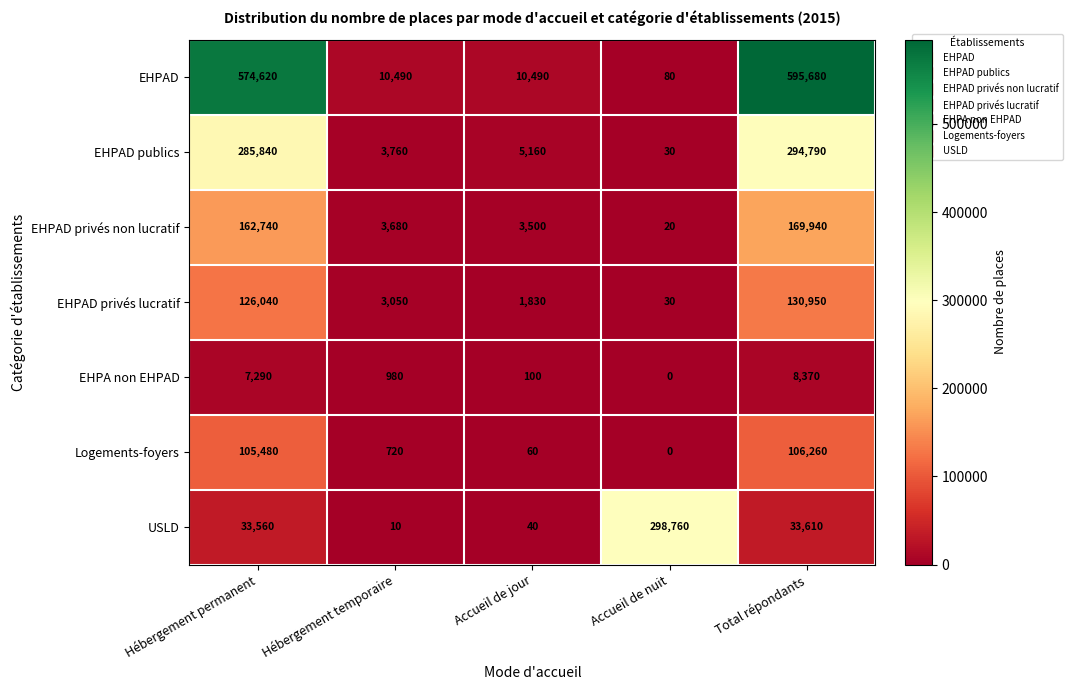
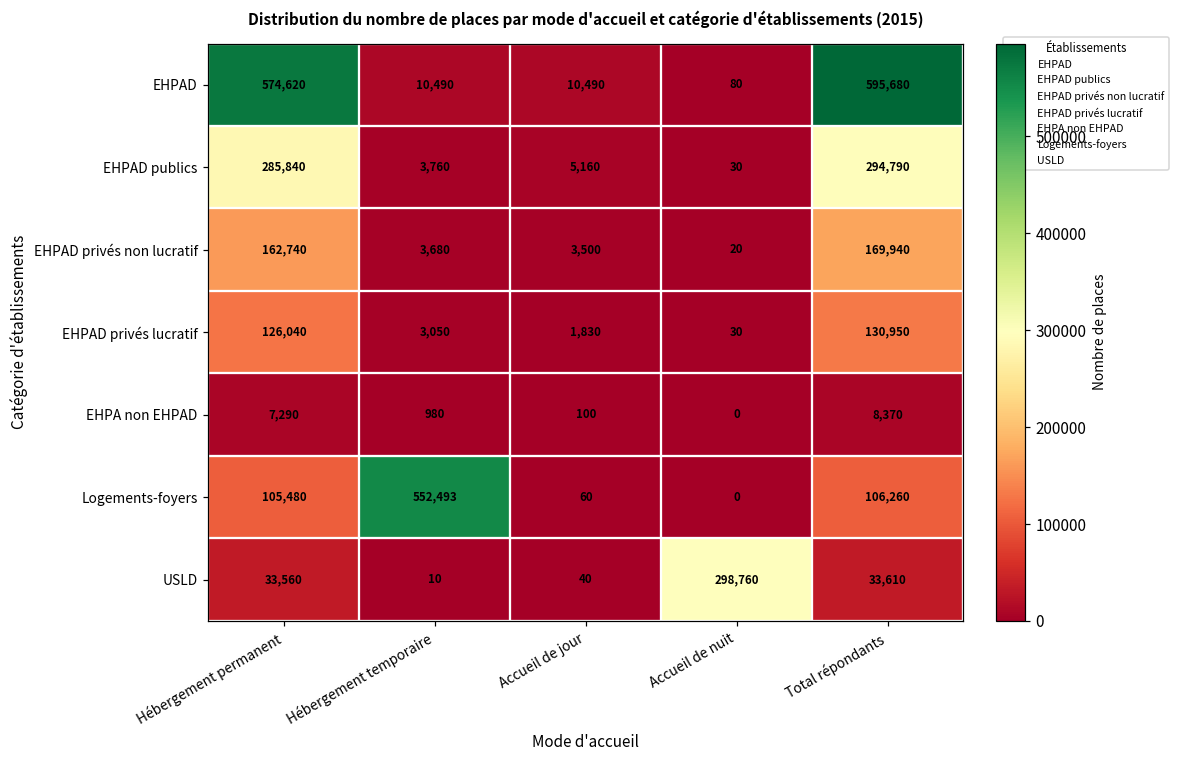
  {
    "EHPAD": {
      "Hébergement permanent": "574,620",
      "Hébergement temporaire": "10,490",
      "Accueil de jour": "10,490",
      "Accueil de nuit": "80",
      "Total répondants": "595,680"
    },
    "EHPAD publics": {
      "Hébergement permanent": "285,840",
      "Hébergement temporaire": "3,760",
      "Accueil de jour": "5,160",
      "Accueil de nuit": "30",
      "Total répondants": "294,790"
    },
    "EHPAD privés non lucratif": {
      "Hébergement permanent": "162,740",
      "Hébergement temporaire": "3,680",
      "Accueil de jour": "3,500",
      "Accueil de nuit": "20",
      "Total répondants": "169,940"
    },
    "EHPAD privés lucratif": {
      "Hébergement permanent": "126,040",
      "Hébergement temporaire": "3,050",
      "Accueil de jour": "1,830",
      "Accueil de nuit": "30",
      "Total répondants": "130,950"
    },
    "EHPA non EHPAD": {
      "Hébergement permanent": "7,290",
      "Hébergement temporaire": "980",
      "Accueil de jour": "100",
      "Accueil de nuit": "0",
      "Total répondants": "8,370"
    },
    "Logements-foyers": {
      "Hébergement permanent": "105,480",
-     "Hébergement temporaire": "720",
+     "Hébergement temporaire": "552,493",
      "Accueil de jour": "60",
      "Accueil de nuit": "0",
      "Total répondants": "106,260"
    },
    "USLD": {
      "Hébergement permanent": "33,560",
      "Hébergement temporaire": "10",
      "Accueil de jour": "40",
      "Accueil de nuit": "298,760",
      "Total répondants": "33,610"
    }
  }
